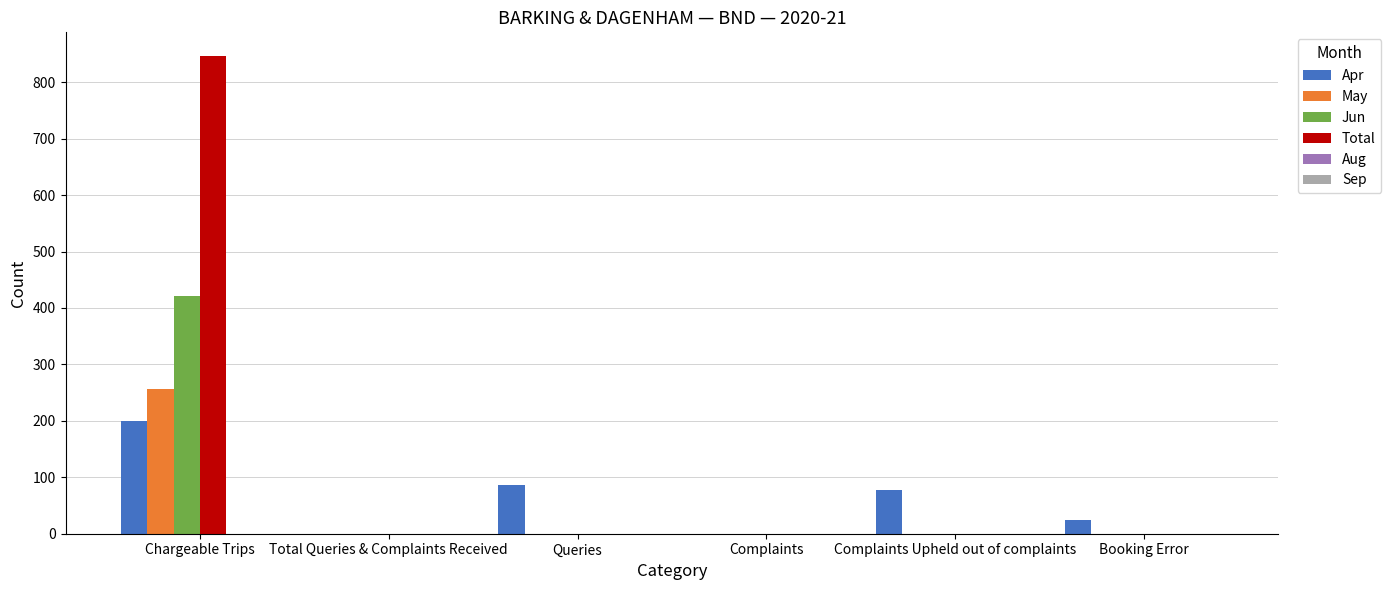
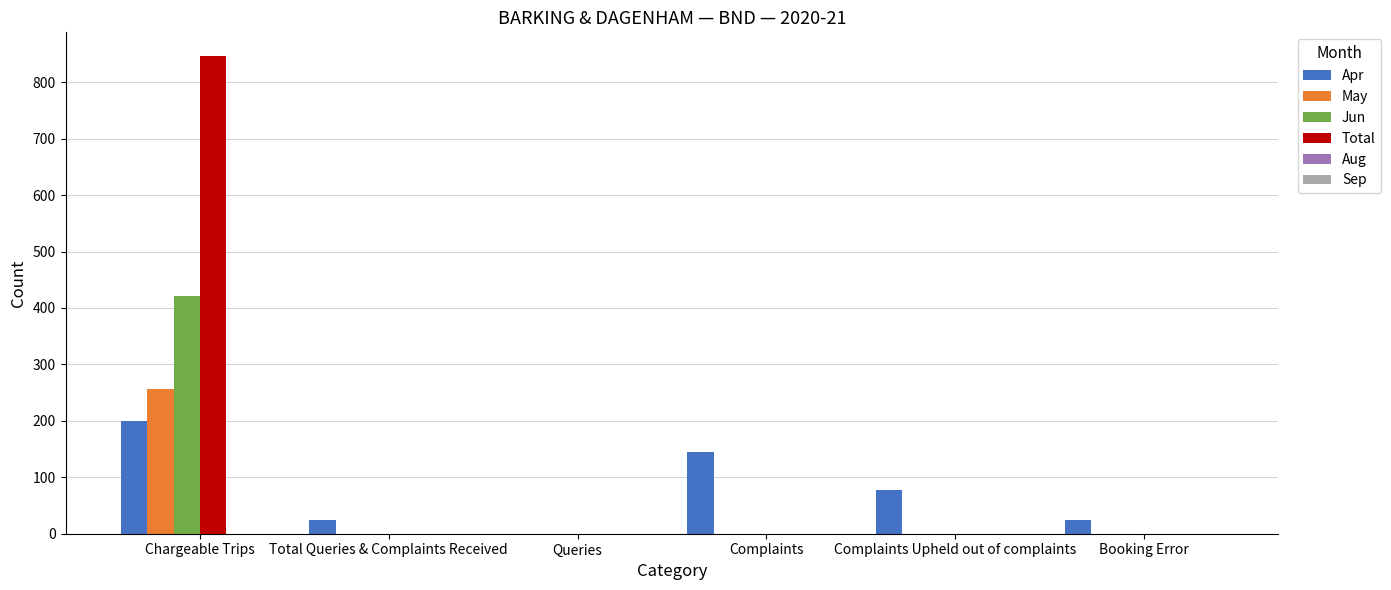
  {
    "Apr": {
      "Chargeable Trips": 200,
-     "Total Queries & Complaints Received": 0,
-     "Queries": 90,
-     "Complaints": 0,
+     "Total Queries & Complaints Received": 20,
+     "Queries": 0,
+     "Complaints": 150,
      "Complaints Upheld out of complaints": 80,
      "Booking Error": 20
    },
    "May": {
      "Chargeable Trips": 260,
      "Total Queries & Complaints Received": 0,
      "Queries": 0,
      "Complaints": 0,
      "Complaints Upheld out of complaints": 0,
      "Booking Error": 0
    },
    "Jun": {
      "Chargeable Trips": 420,
      "Total Queries & Complaints Received": 0,
      "Queries": 0,
      "Complaints": 0,
      "Complaints Upheld out of complaints": 0,
      "Booking Error": 0
    },
    "Total": {
      "Chargeable Trips": 850,
      "Total Queries & Complaints Received": 0,
      "Queries": 0,
      "Complaints": 0,
      "Complaints Upheld out of complaints": 0,
      "Booking Error": 0
    }
  }
